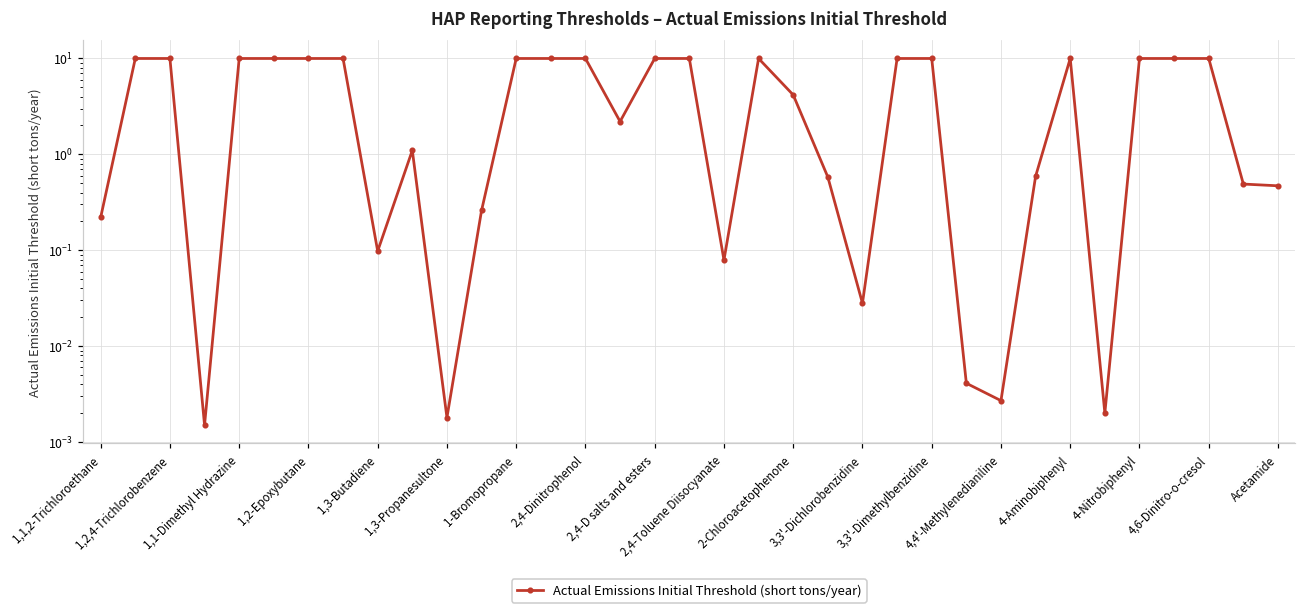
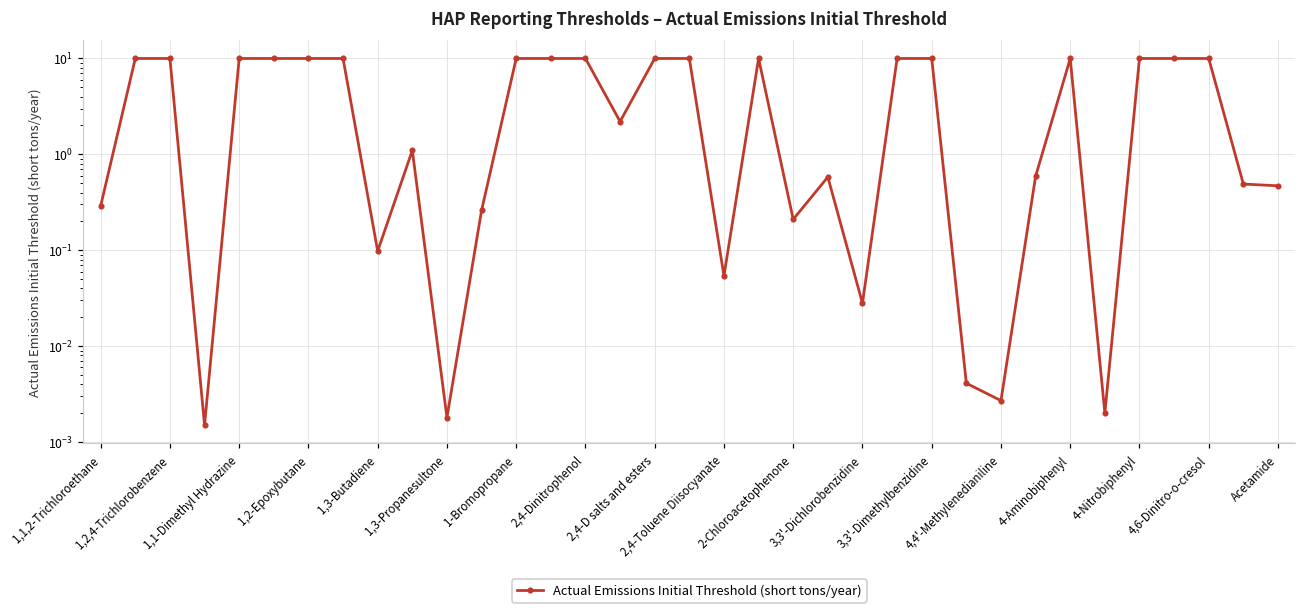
  {
-   "1,1,2-Trichloroethane": 0.22,
+   "1,1,2-Trichloroethane": 0.29,
    "1,2,4-Trichlorobenzene": 10,
    "1,1-Dimethyl Hydrazine": 10,
    "1,2-Epoxybutane": 10,
    "1,3-Butadiene": 0.10,
    "1,3-Propanesultone": 0.0018,
    "1-Bromopropane": 10,
    "2,4-Dinitrophenol": 10,
    "2,4-D salts and esters": 10,
-   "2,4-Toluene Diisocyanate": 0.08,
-   "2-Chloroacetophenone": 4,
+   "2,4-Toluene Diisocyanate": 0.05,
+   "2-Chloroacetophenone": 0.21,
    "3,3'-Dichlorobenzidine": 0.028,
    "3,3'-Dimethylbenzidine": 10,
    "4,4'-Methylenedianiline": 0.0027,
    "4-Aminobiphenyl": 10,
    "4-Nitrobiphenyl": 10,
    "4,6-Dinitro-o-cresol": 10,
    "Acetamide": 0.5
  }
